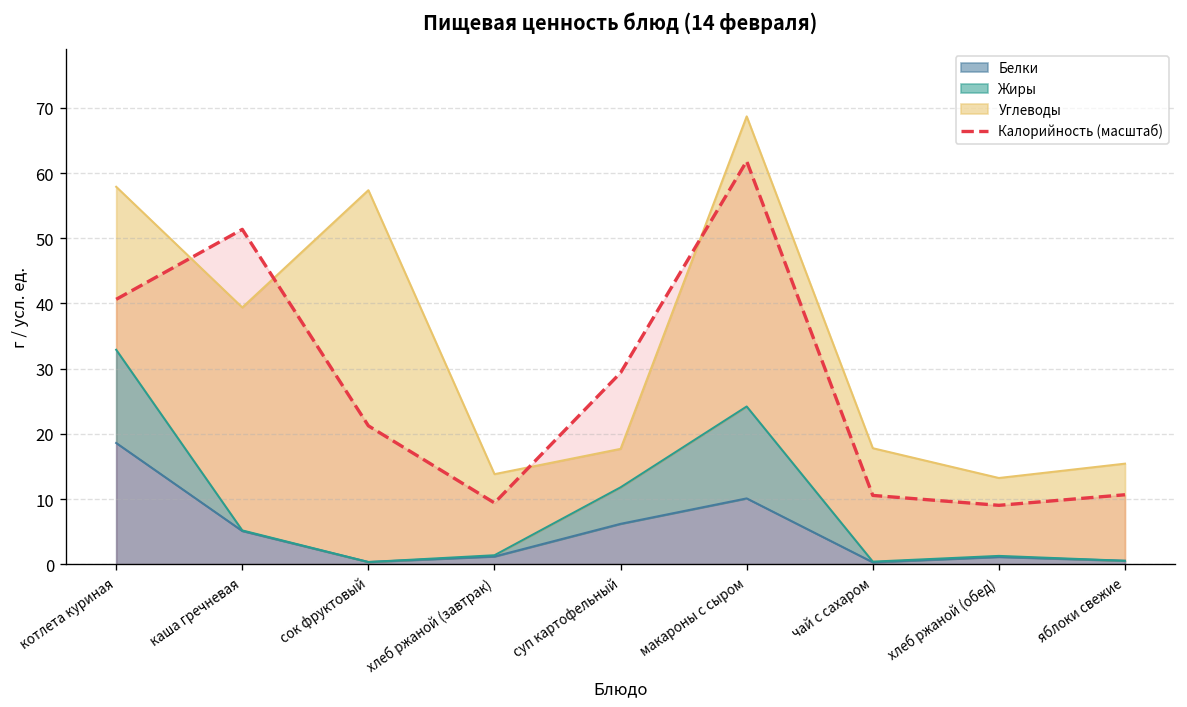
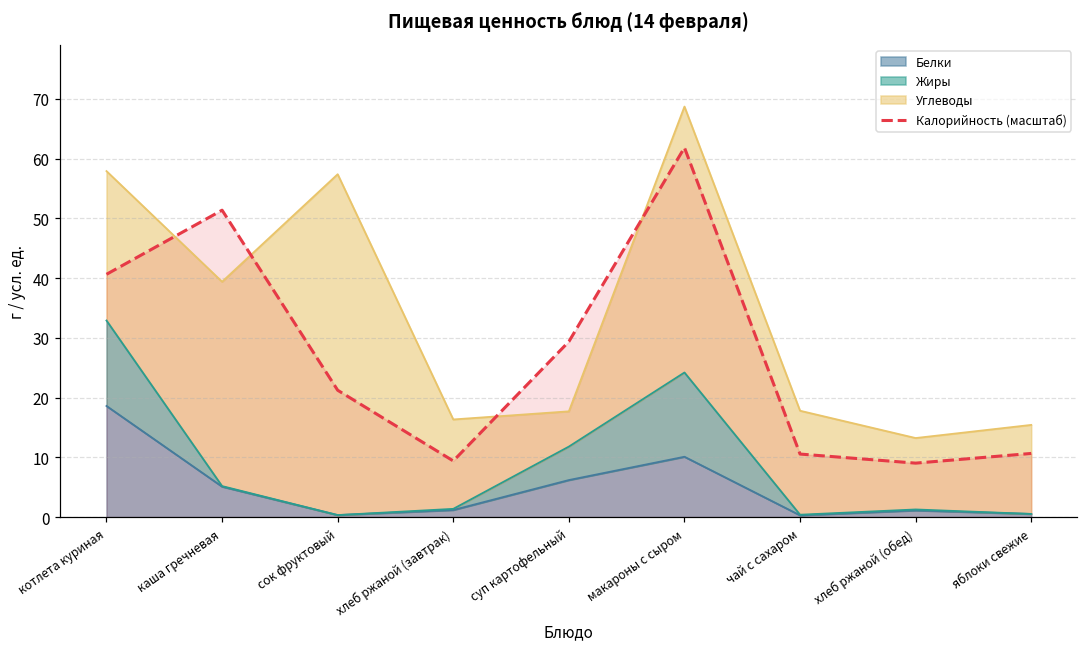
  {
    "Углеводы": {
      "котлета куриная": 25,
      "каша гречневая": 34,
      "сок фруктовый": 57,
-     "хлеб ржаной (завтрак)": 12,
+     "хлеб ржаной (завтрак)": 15,
      "суп картофельный": 6,
      "макароны с сыром": 45,
      "чай с сахаром": 17,
      "хлеб ржаной (обед)": 12,
      "яблоки свежие": 15
    },
    "Калорийность (масштаб)": {
      "котлета куриная": 41,
      "каша гречневая": 51,
      "сок фруктовый": 21,
      "хлеб ржаной (завтрак)": 9,
      "суп картофельный": 29,
      "макароны с сыром": 62,
      "чай с сахаром": 11,
      "хлеб ржаной (обед)": 9,
      "яблоки свежие": 11
    }
  }
